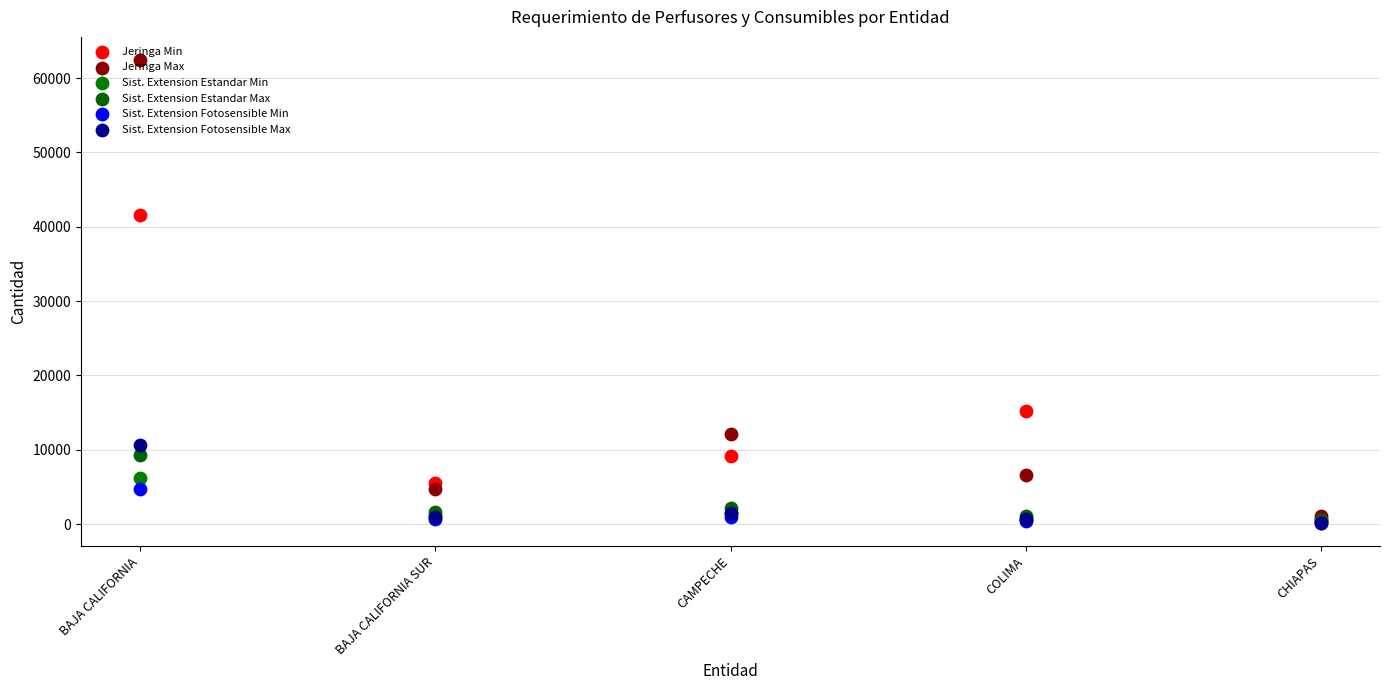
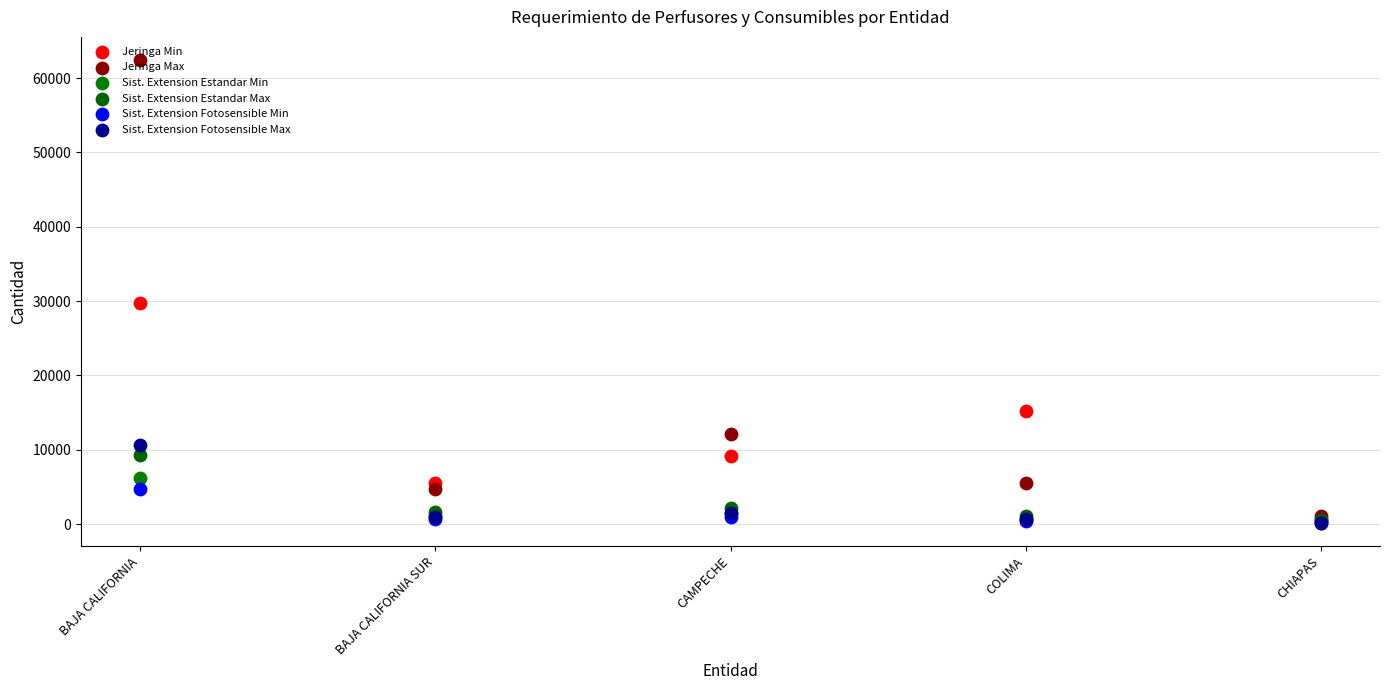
  {
    "Jeringa Min": {
-     "BAJA CALIFORNIA": 42000
+     "BAJA CALIFORNIA": 30000
    },
    "Jeringa Max": {
-     "COLIMA": 7000
+     "COLIMA": 5000
    }
  }
